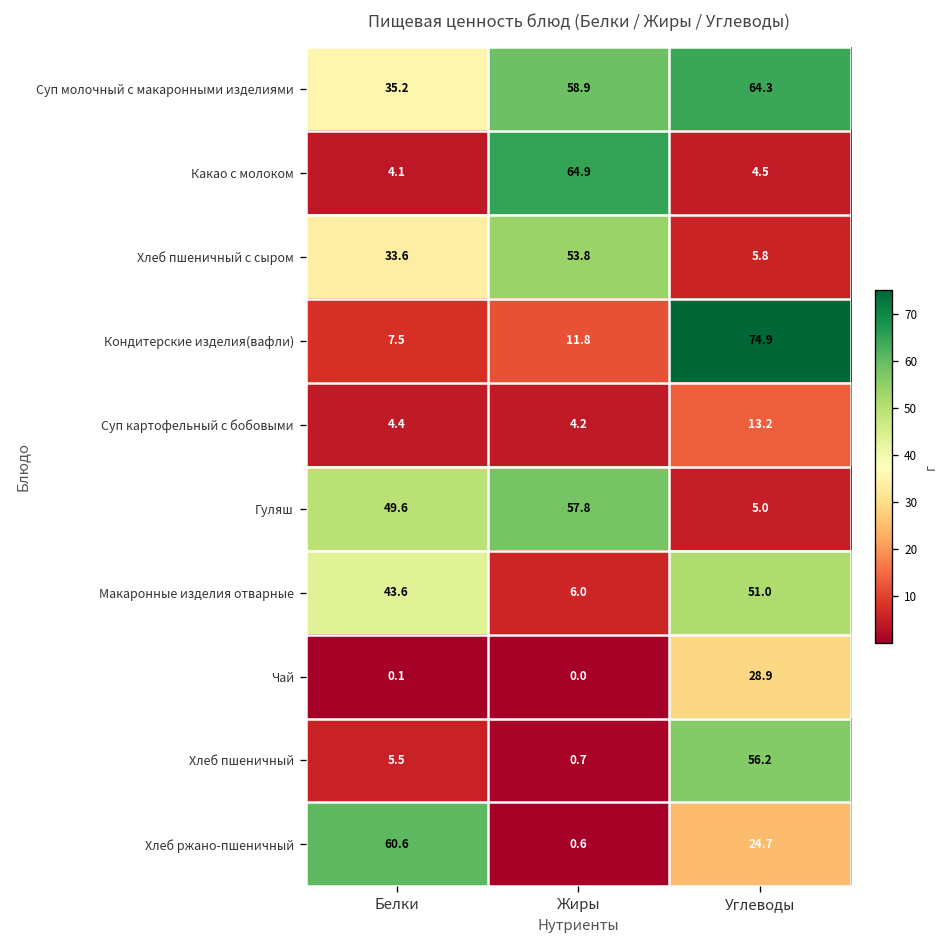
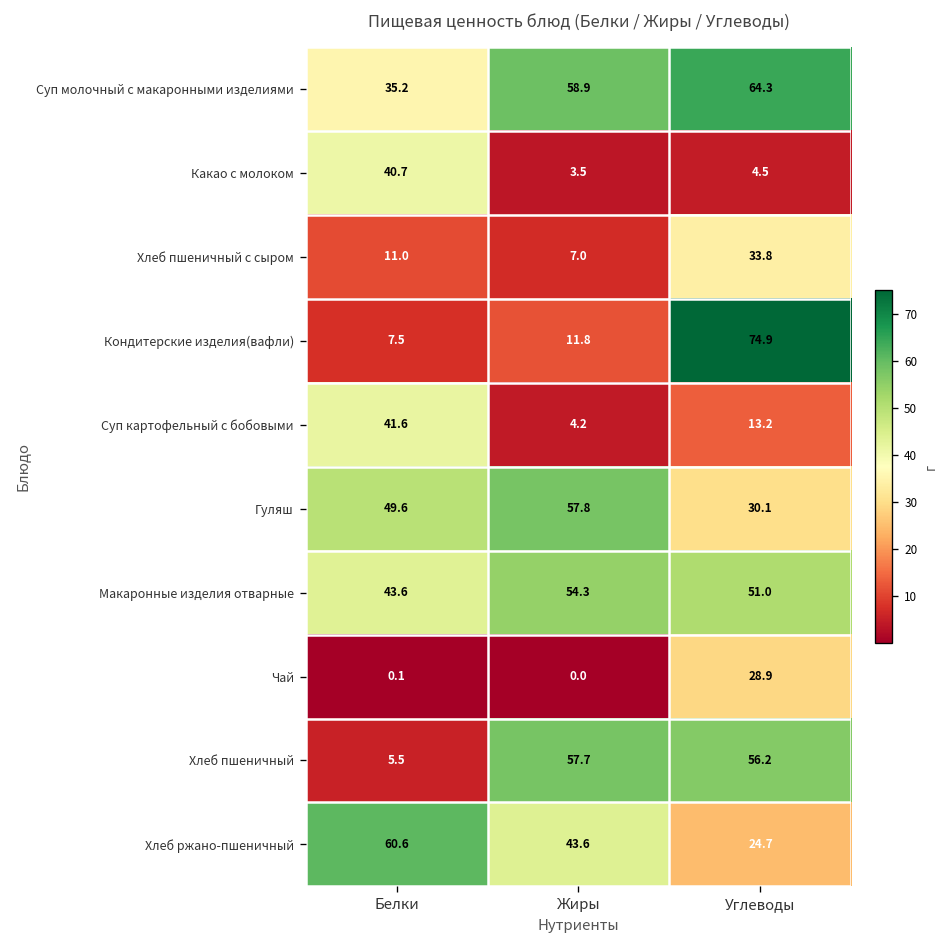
  {
    "Суп молочный с макаронными изделиями": {
      "Белки": 35.2,
      "Жиры": 58.9,
      "Углеводы": 64.3
    },
    "Какао с молоком": {
-     "Белки": 4.1,
-     "Жиры": 64.9,
+     "Белки": 40.7,
+     "Жиры": 3.5,
      "Углеводы": 4.5
    },
    "Хлеб пшеничный с сыром": {
-     "Белки": 33.6,
-     "Жиры": 53.8,
-     "Углеводы": 5.8
+     "Белки": 11.0,
+     "Жиры": 7.0,
+     "Углеводы": 33.8
    },
    "Кондитерские изделия(вафли)": {
      "Белки": 7.5,
      "Жиры": 11.8,
      "Углеводы": 74.9
    },
    "Суп картофельный с бобовыми": {
-     "Белки": 4.4,
+     "Белки": 41.6,
      "Жиры": 4.2,
      "Углеводы": 13.2
    },
    "Гуляш": {
      "Белки": 49.6,
      "Жиры": 57.8,
-     "Углеводы": 5.0
+     "Углеводы": 30.1
    },
    "Макаронные изделия отварные": {
      "Белки": 43.6,
-     "Жиры": 6.0,
+     "Жиры": 54.3,
      "Углеводы": 51.0
    },
    "Чай": {
      "Белки": 0.1,
      "Жиры": 0.0,
      "Углеводы": 28.9
    },
    "Хлеб пшеничный": {
      "Белки": 5.5,
-     "Жиры": 0.7,
+     "Жиры": 57.7,
      "Углеводы": 56.2
    },
    "Хлеб ржано-пшеничный": {
      "Белки": 60.6,
-     "Жиры": 0.6,
+     "Жиры": 43.6,
      "Углеводы": 24.7
    }
  }
